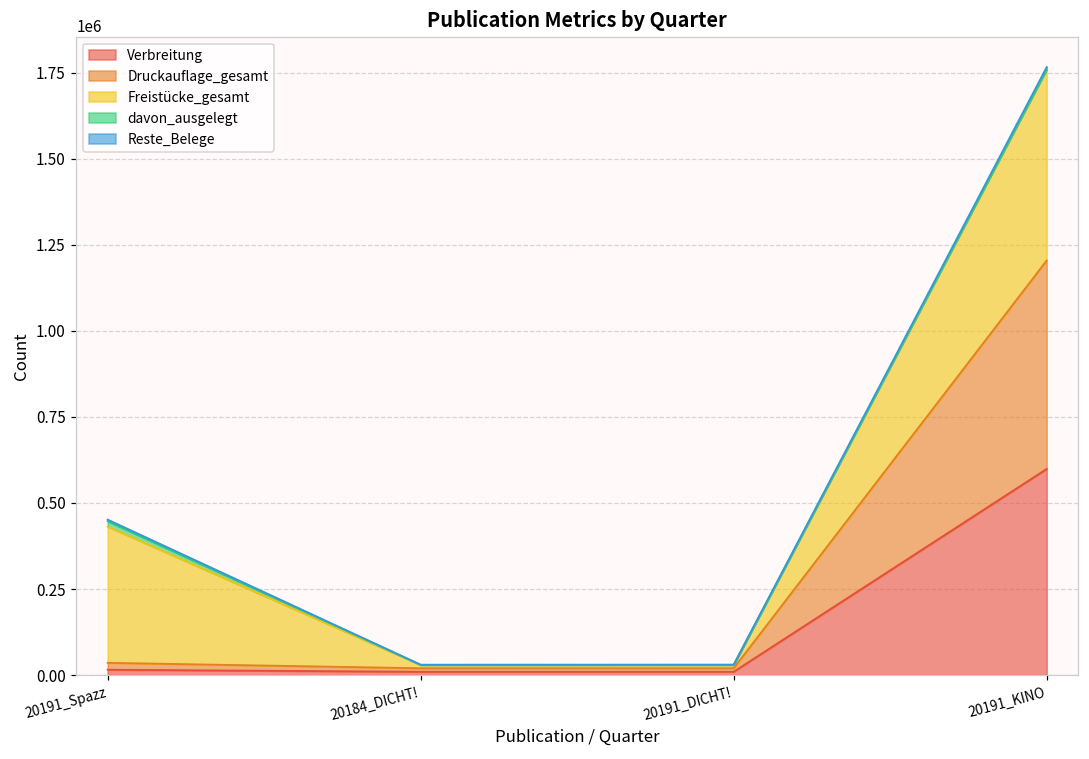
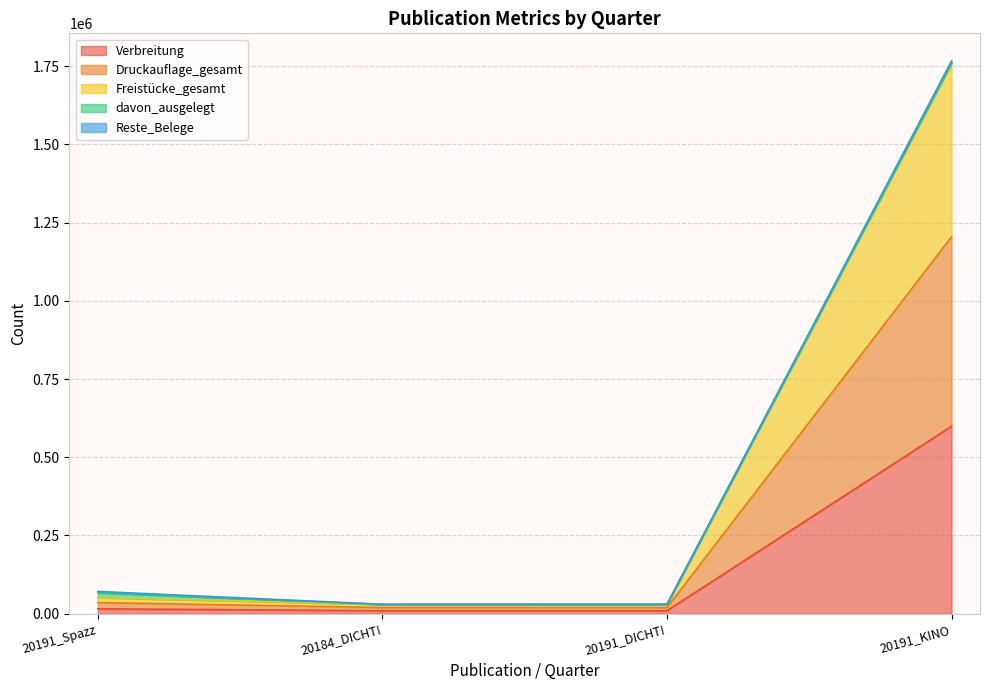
  {
    "Freistücke_gesamt": {
-     "20191_Spazz": 400000
+     "20191_Spazz": 20000
    }
  }
